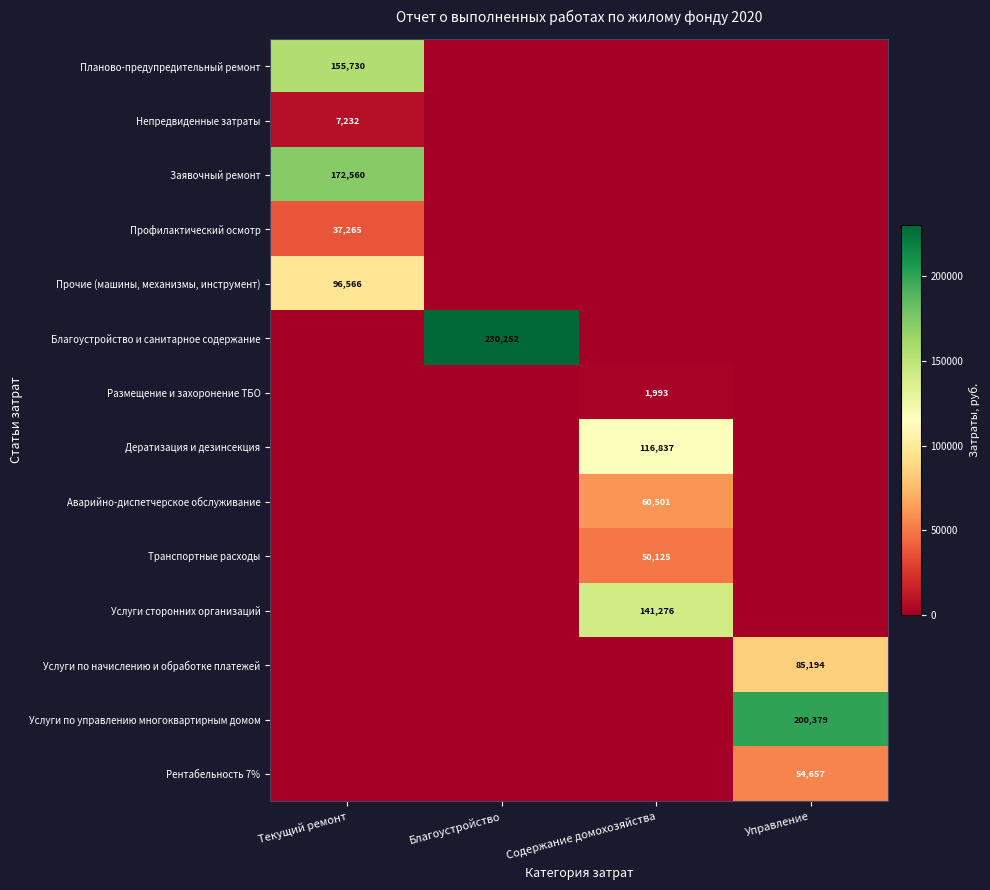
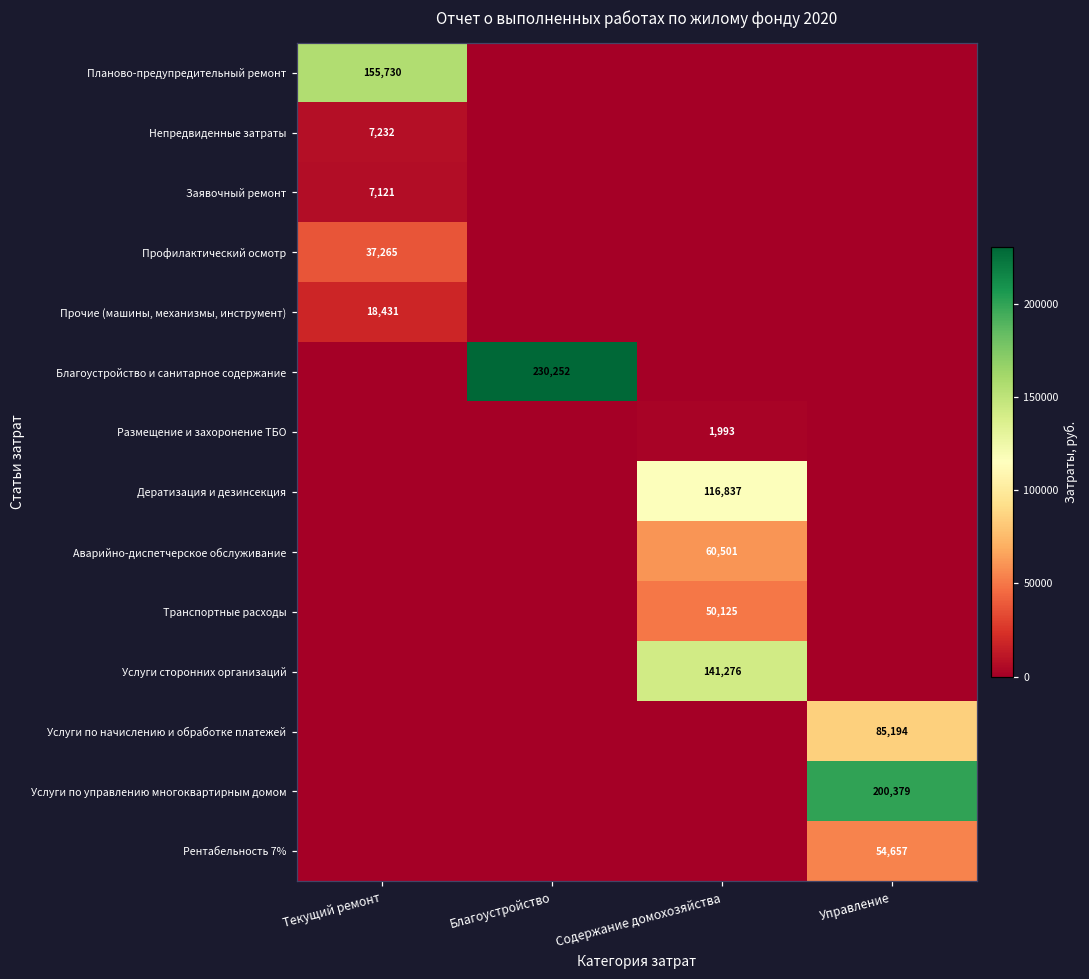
  {
    "Планово-предупредительный ремонт": {
      "Текущий ремонт": "155,730"
    },
    "Непредвиденные затраты": {
      "Текущий ремонт": "7,232"
    },
    "Заявочный ремонт": {
-     "Текущий ремонт": "172,560"
+     "Текущий ремонт": "7,121"
    },
    "Профилактический осмотр": {
      "Текущий ремонт": "37,265"
    },
    "Прочие (машины, механизмы, инструмент)": {
-     "Текущий ремонт": "96,566"
+     "Текущий ремонт": "18,431"
    },
    "Благоустройство и санитарное содержание": {
      "Благоустройство": "230,252"
    },
    "Размещение и захоронение ТБО": {
      "Содержание домохозяйства": "1,993"
    },
    "Дератизация и дезинсекция": {
      "Содержание домохозяйства": "116,837"
    },
    "Аварийно-диспетчерское обслуживание": {
      "Содержание домохозяйства": "60,501"
    },
    "Транспортные расходы": {
      "Содержание домохозяйства": "50,125"
    },
    "Услуги сторонних организаций": {
      "Содержание домохозяйства": "141,276"
    },
    "Услуги по начислению и обработке платежей": {
      "Управление": "85,194"
    },
    "Услуги по управлению многоквартирным домом": {
      "Управление": "200,379"
    },
    "Рентабельность 7%": {
      "Управление": "54,657"
    }
  }
